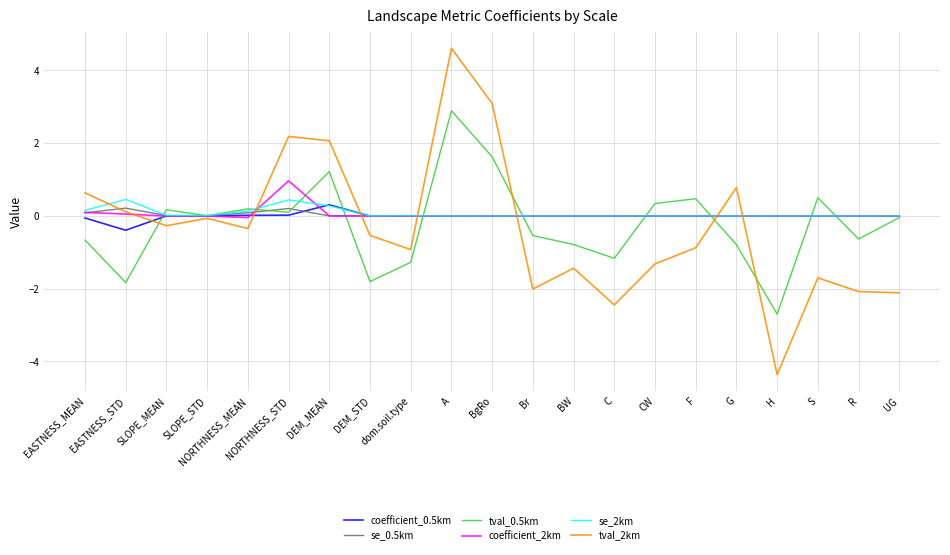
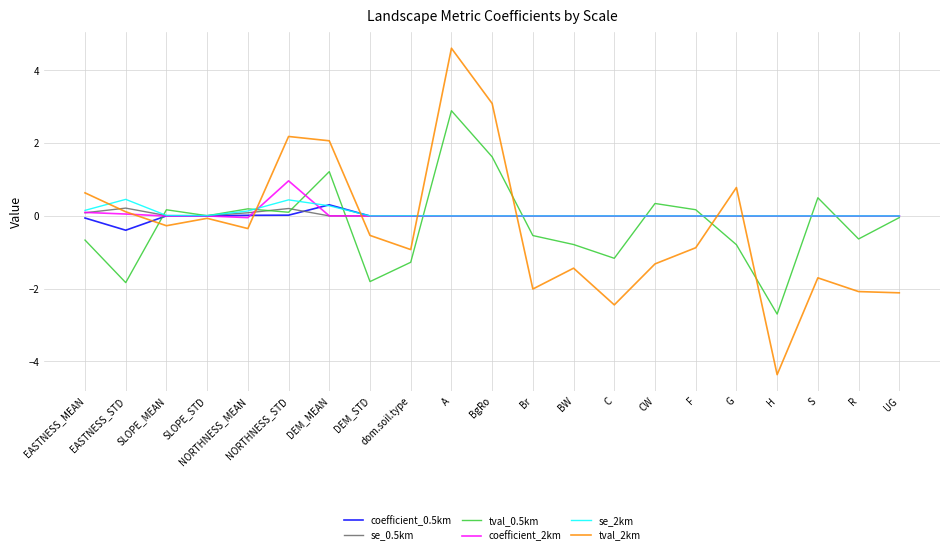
  {
    "coefficient_0.5km": {
      "EASTNESS_MEAN": -0.1,
      "EASTNESS_STD": -0.4,
      "NORTHNESS_STD": 0.0
    },
    "se_0.5km": {
      "EASTNESS_STD": 0.2,
      "NORTHNESS_STD": 0.2
    },
    "tval_0.5km": {
      "EASTNESS_MEAN": -0.7,
      "EASTNESS_STD": -1.8,
      "SLOPE_MEAN": 0.2,
      "NORTHNESS_STD": 0.1,
      "DEM_MEAN": 1.2,
      "DEM_STD": -1.8,
      "dom.soil.type": -1.3,
      "A": 2.9,
      "BgRo": 1.6,
      "Br": -0.5,
      "BW": -0.8,
      "C": -1.2,
      "CW": 0.3,
-     "F": 0.5,
+     "F": 0.2,
      "G": -0.8,
      "H": -2.7,
      "S": 0.5,
      "R": -0.6
    },
    "coefficient_2km": {
      "NORTHNESS_STD": 1.0
    },
    "se_2km": {
      "EASTNESS_STD": 0.5,
      "NORTHNESS_STD": 0.4
    },
    "tval_2km": {
      "EASTNESS_MEAN": 0.6,
      "SLOPE_MEAN": -0.3,
      "NORTHNESS_MEAN": -0.3,
      "NORTHNESS_STD": 2.2,
      "DEM_MEAN": 2.1,
      "DEM_STD": -0.5,
      "dom.soil.type": -0.9,
      "A": 4.6,
      "BgRo": 3.1,
      "Br": -2.0,
      "BW": -1.4,
      "C": -2.4,
      "CW": -1.3,
      "F": -0.9,
      "G": 0.8,
      "H": -4.4,
      "S": -1.7,
      "R": -2.1,
      "UG": -2.1
    }
  }
